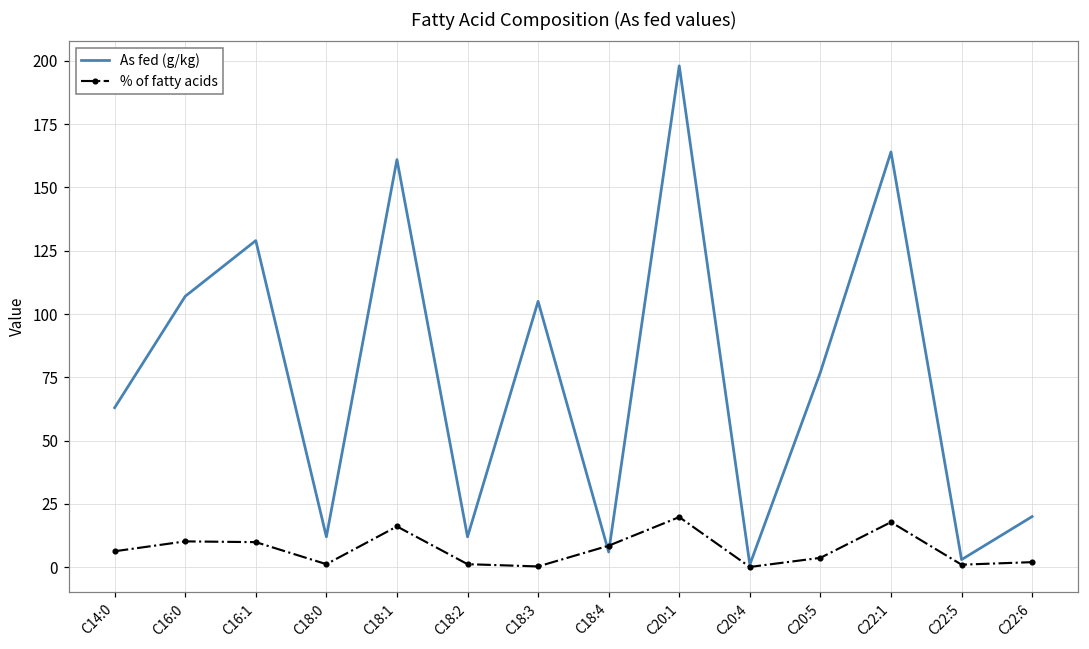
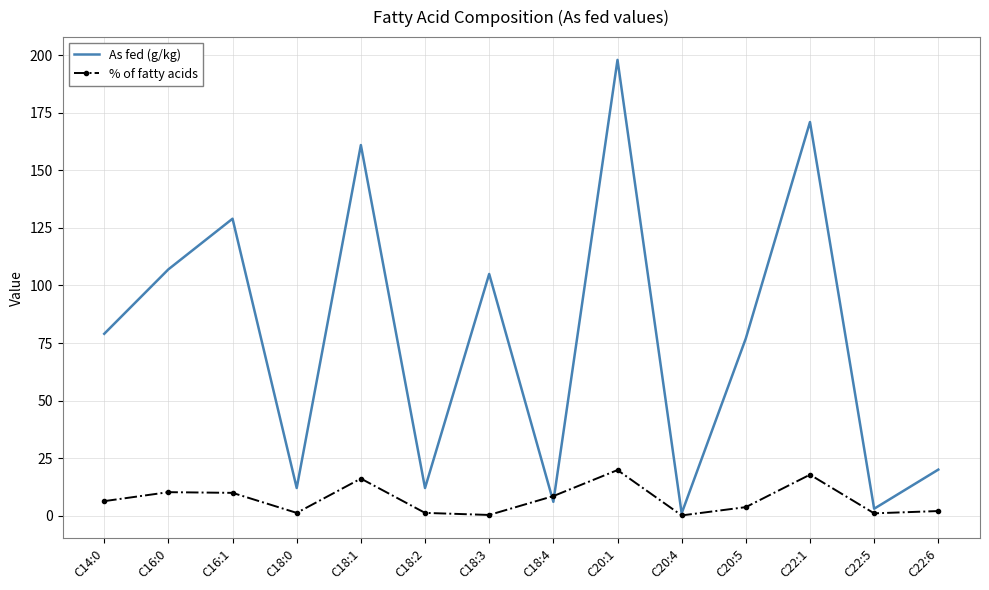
  {
    "As fed (g/kg)": {
-     "C14:0": 63,
+     "C14:0": 79,
      "C16:0": 107,
      "C16:1": 129,
      "C18:0": 12,
      "C18:1": 161,
      "C18:2": 12,
      "C18:3": 105,
      "C18:4": 6,
      "C20:1": 198,
      "C20:5": 77,
-     "C22:1": 164,
+     "C22:1": 171,
      "C22:5": 3,
      "C22:6": 20
    },
    "% of fatty acids": {
      "C14:0": 6,
      "C16:0": 10,
      "C16:1": 10,
      "C18:0": 1,
      "C18:1": 16,
      "C18:2": 1,
      "C18:3": 0,
      "C18:4": 9,
      "C20:1": 20,
      "C20:5": 4,
      "C22:1": 18,
      "C22:5": 1,
      "C22:6": 2
    }
  }
